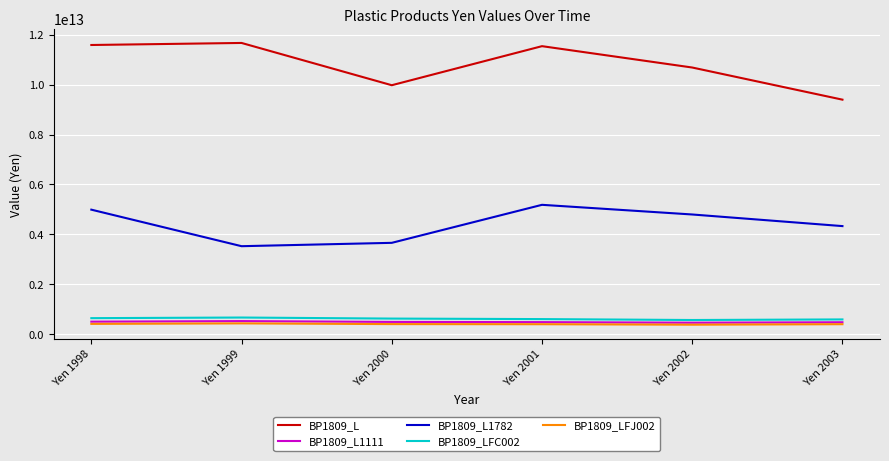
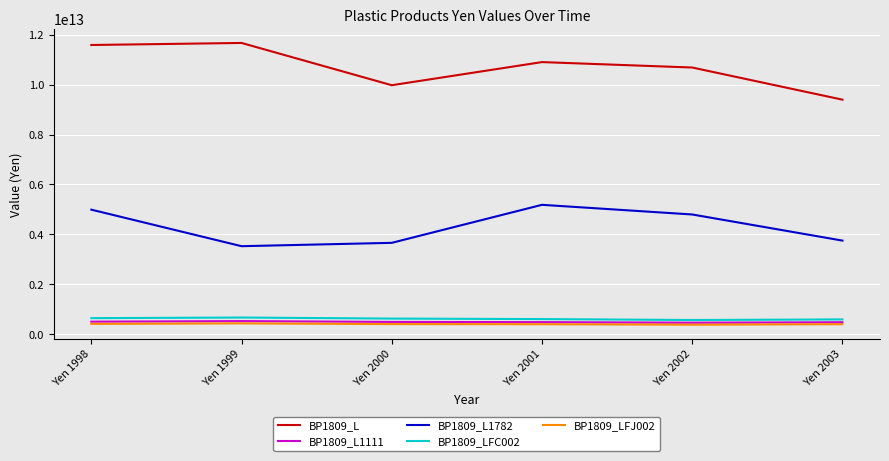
  {
    "BP1809_L": {
      "Yen 1998": 11600000000000,
      "Yen 1999": 11700000000000,
      "Yen 2000": 10000000000000,
-     "Yen 2001": 11500000000000,
+     "Yen 2001": 10900000000000,
      "Yen 2002": 10700000000000,
      "Yen 2003": 9400000000000
    },
    "BP1809_L1782": {
      "Yen 1998": 5000000000000,
      "Yen 1999": 3500000000000,
      "Yen 2000": 3700000000000,
      "Yen 2001": 5200000000000,
      "Yen 2002": 4800000000000,
-     "Yen 2003": 4300000000000
+     "Yen 2003": 3800000000000
    },
    "BP1809_LFC002": {
      "Yen 1998": 600000000000,
      "Yen 1999": 700000000000,
      "Yen 2000": 600000000000,
      "Yen 2001": 600000000000,
      "Yen 2002": 600000000000,
      "Yen 2003": 600000000000
    }
  }
